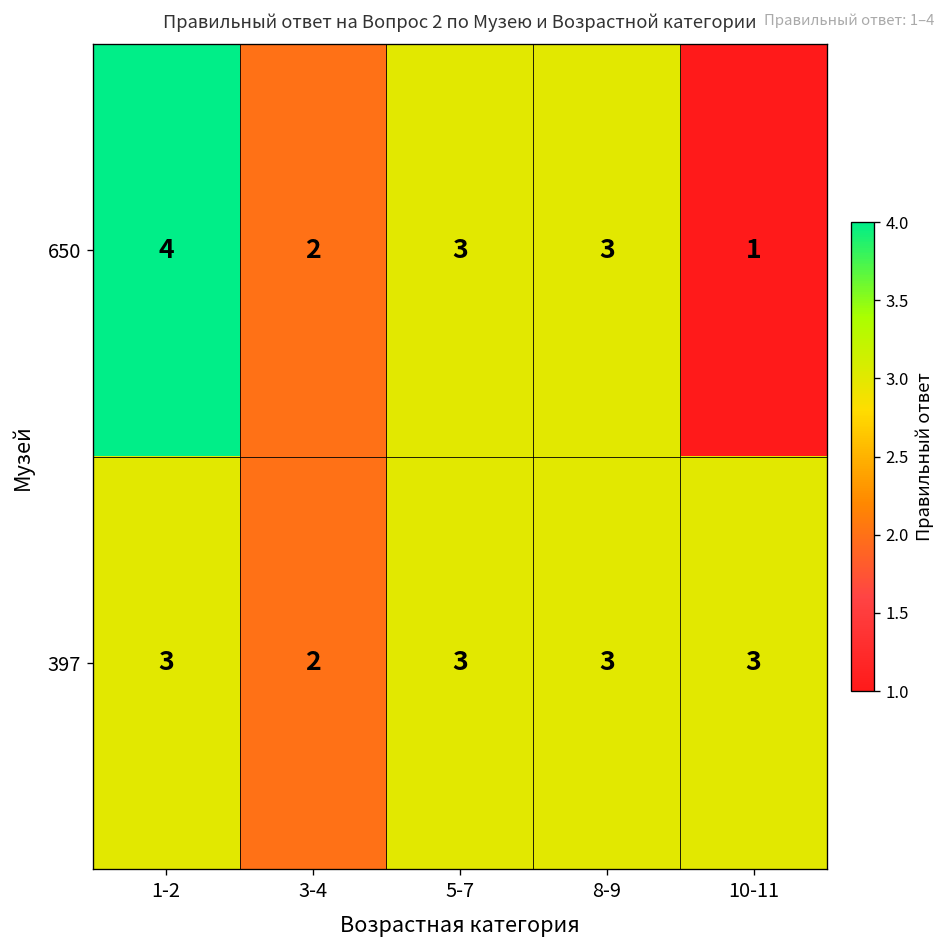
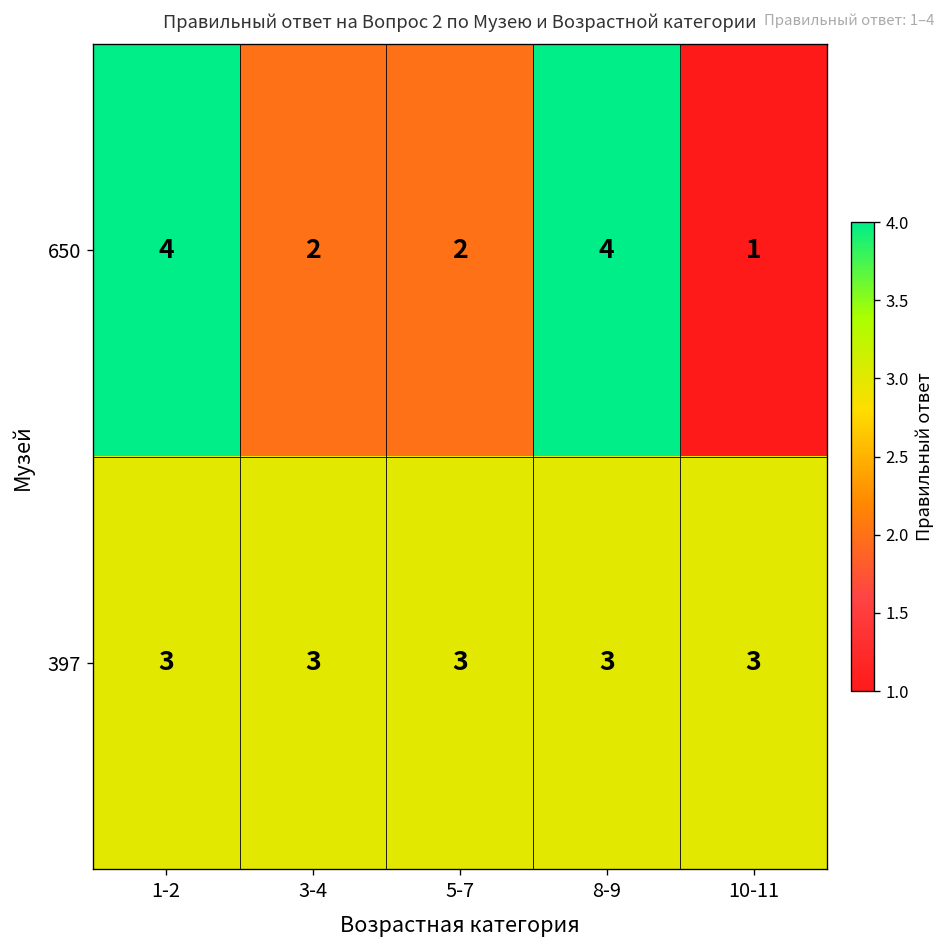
  {
    "650": {
      "1-2": 4,
      "3-4": 2,
-     "5-7": 3,
-     "8-9": 3,
+     "5-7": 2,
+     "8-9": 4,
      "10-11": 1
    },
    "397": {
      "1-2": 3,
-     "3-4": 2,
+     "3-4": 3,
      "5-7": 3,
      "8-9": 3,
      "10-11": 3
    }
  }
